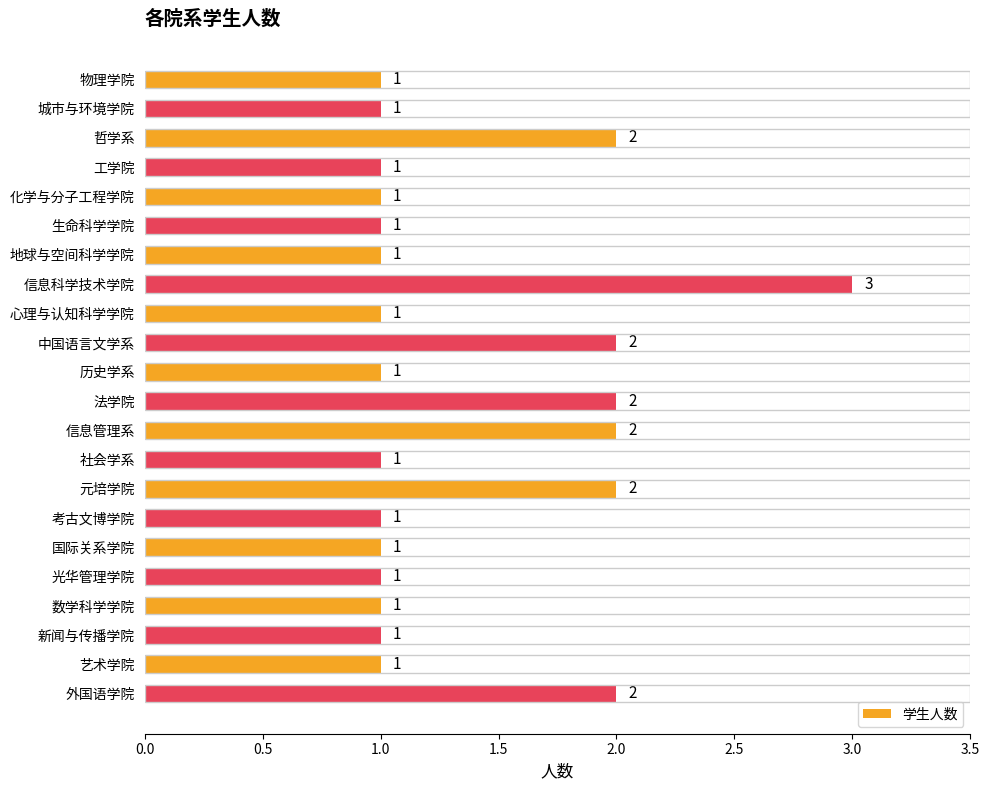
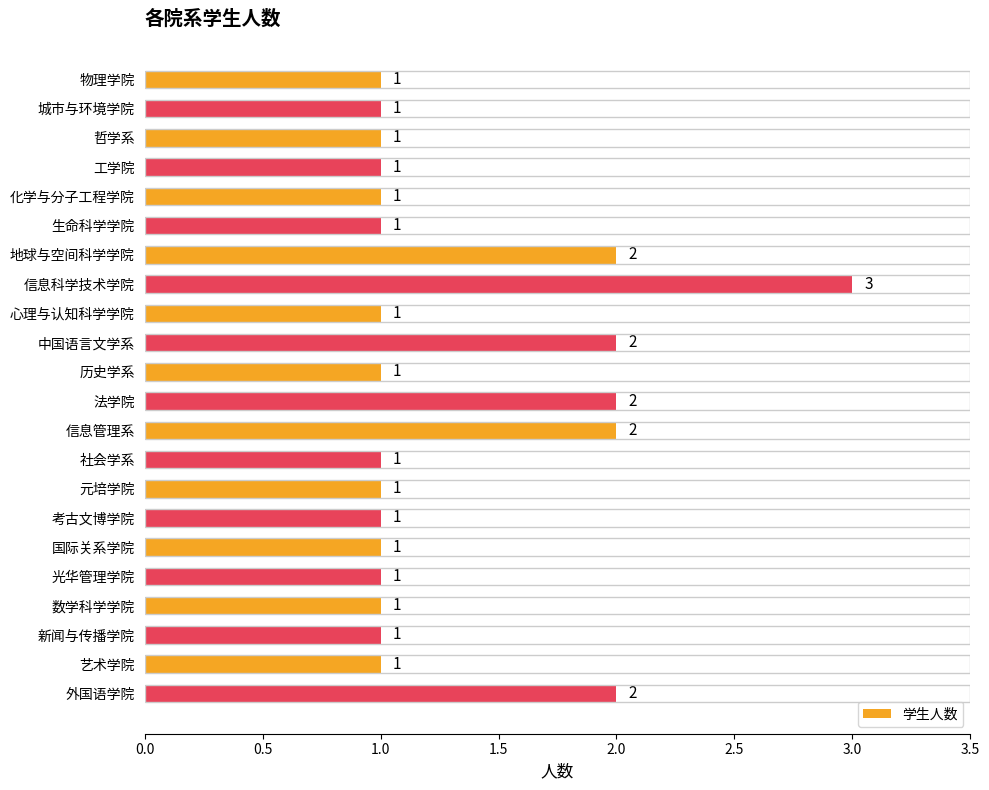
  {
    "物理学院": 1,
    "城市与环境学院": 1,
-   "哲学系": 2,
+   "哲学系": 1,
    "工学院": 1,
    "化学与分子工程学院": 1,
    "生命科学学院": 1,
-   "地球与空间科学学院": 1,
+   "地球与空间科学学院": 2,
    "信息科学技术学院": 3,
    "心理与认知科学学院": 1,
    "中国语言文学系": 2,
    "历史学系": 1,
    "法学院": 2,
    "信息管理系": 2,
    "社会学系": 1,
-   "元培学院": 2,
+   "元培学院": 1,
    "考古文博学院": 1,
    "国际关系学院": 1,
    "光华管理学院": 1,
    "数学科学学院": 1,
    "新闻与传播学院": 1,
    "艺术学院": 1,
    "外国语学院": 2
  }
